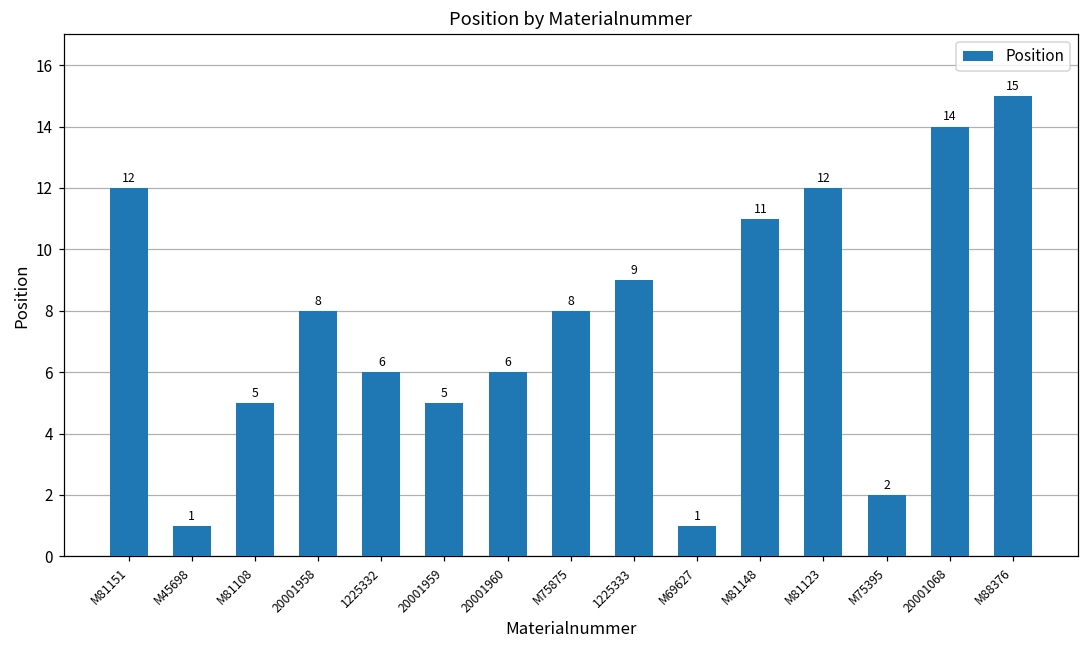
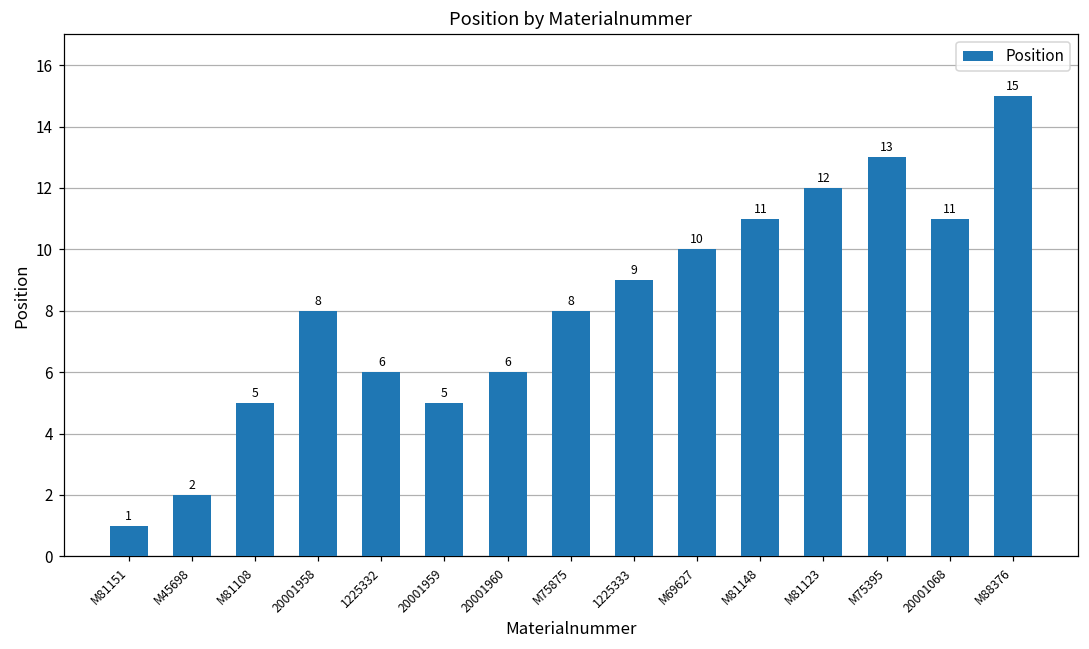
  {
-   "M81151": 12,
-   "M45698": 1,
+   "M81151": 1,
+   "M45698": 2,
    "M81108": 5,
    "20001958": 8,
    "1225332": 6,
    "20001959": 5,
    "20001960": 6,
    "M75875": 8,
    "1225333": 9,
-   "M69627": 1,
+   "M69627": 10,
    "M81148": 11,
    "M81123": 12,
-   "M75395": 2,
-   "20001068": 14,
+   "M75395": 13,
+   "20001068": 11,
    "M88376": 15
  }
